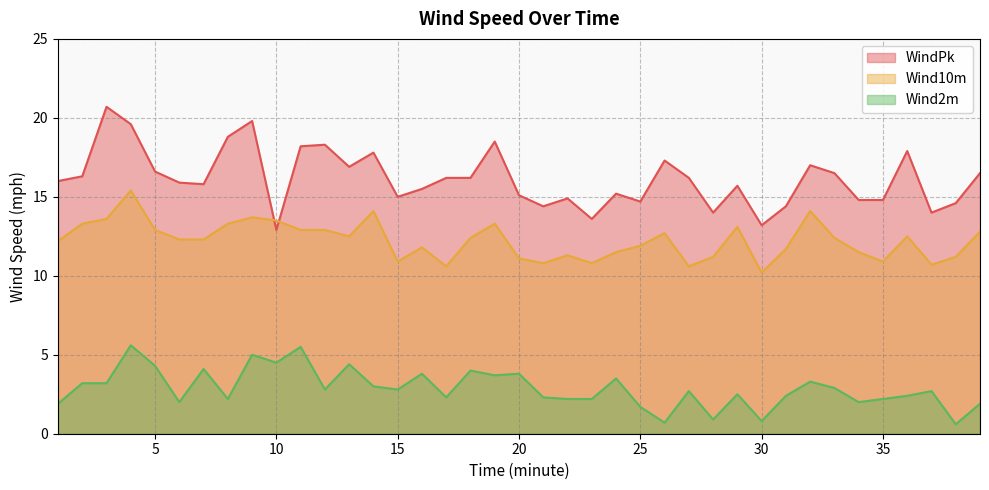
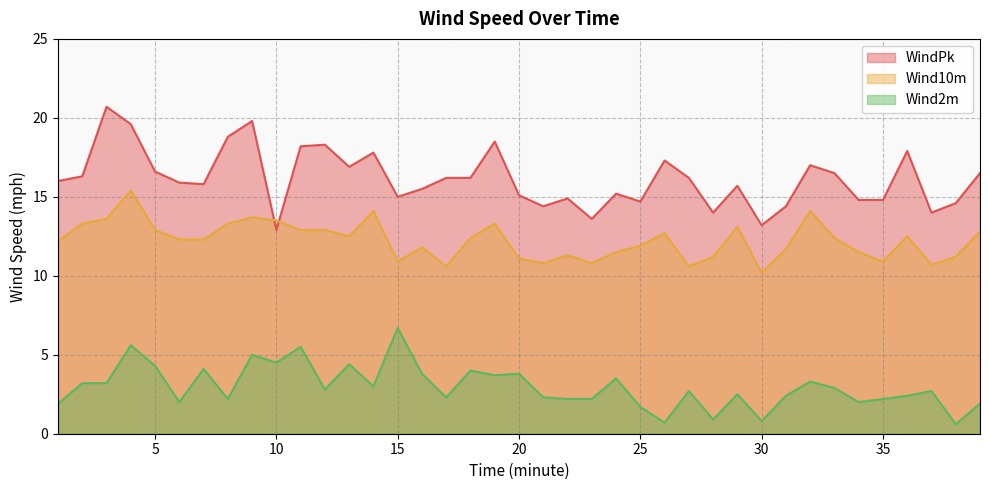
  {
    "WindPk": {
      "5": 16.6,
      "10": 12.9,
      "15": 15.0,
      "20": 15.1,
      "25": 14.7,
      "30": 13.2,
      "35": 14.8
    },
    "Wind10m": {
      "5": 12.9,
      "10": 13.5,
      "15": 10.9,
      "20": 11.1,
      "25": 11.9,
      "30": 10.2,
      "35": 10.9
    },
    "Wind2m": {
      "5": 4.3,
      "10": 4.5,
-     "15": 2.8,
+     "15": 6.7,
      "20": 3.8,
      "25": 1.7,
      "30": 0.8,
      "35": 2.2
    }
  }
